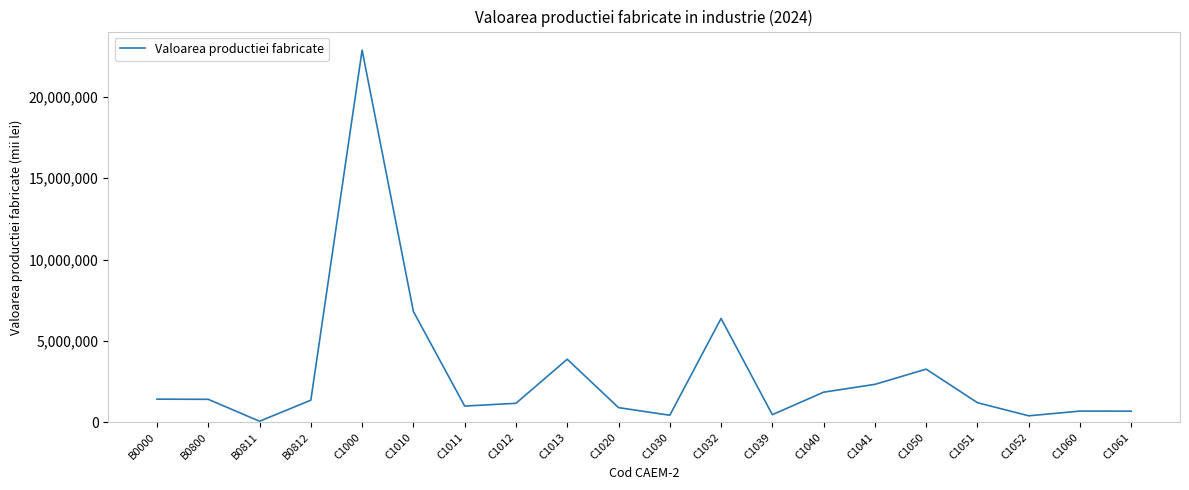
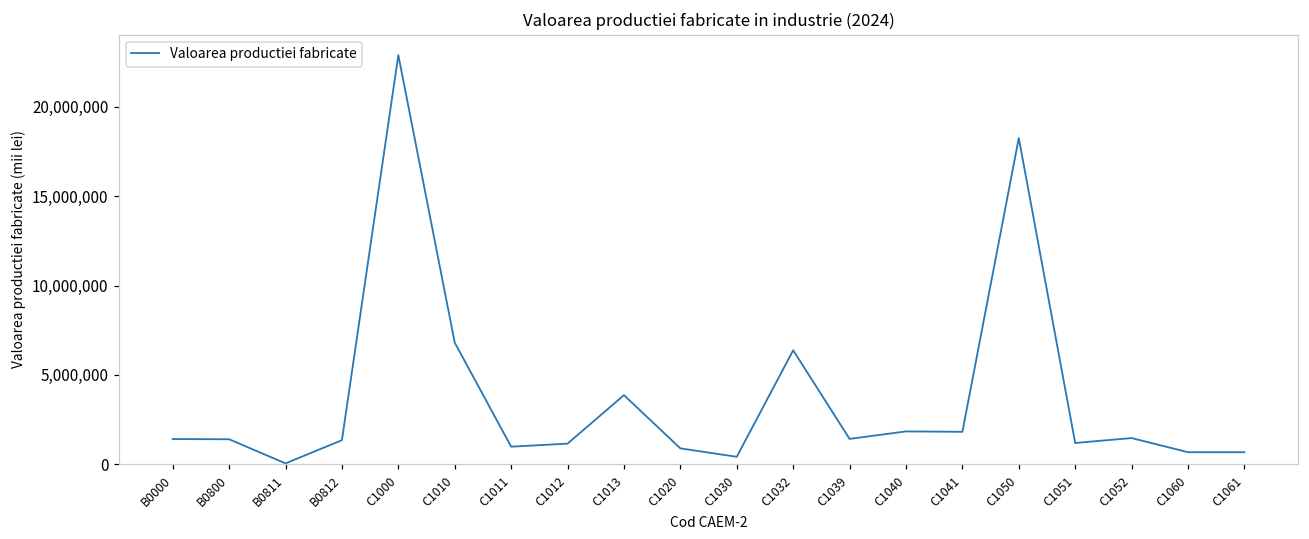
  {
    "B0000": "1,400,000",
    "B0800": "1,400,000",
    "B0811": "100,000",
    "B0812": "1,300,000",
    "C1000": "22,900,000",
    "C1010": "6,800,000",
    "C1011": "1,000,000",
    "C1012": "1,200,000",
    "C1013": "3,900,000",
    "C1020": "900,000",
    "C1030": "400,000",
    "C1032": "6,400,000",
-   "C1039": "500,000",
+   "C1039": "1,400,000",
    "C1040": "1,800,000",
-   "C1041": "2,300,000",
-   "C1050": "3,300,000",
+   "C1041": "1,800,000",
+   "C1050": "18,200,000",
    "C1051": "1,200,000",
-   "C1052": "400,000",
+   "C1052": "1,500,000",
    "C1060": "700,000",
    "C1061": "700,000"
  }
